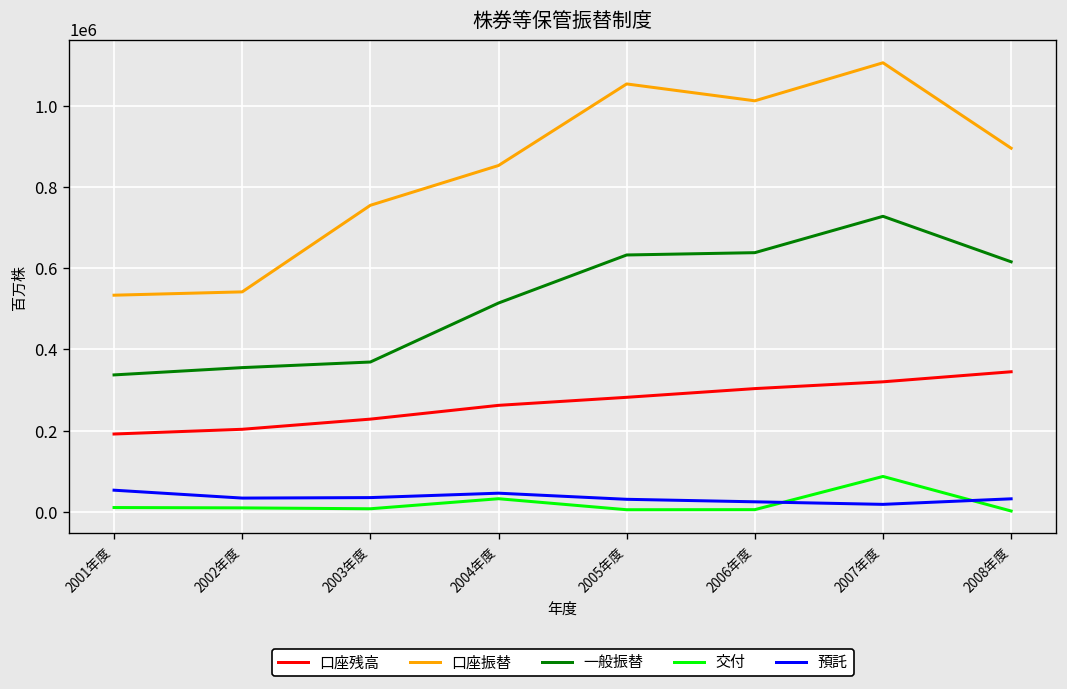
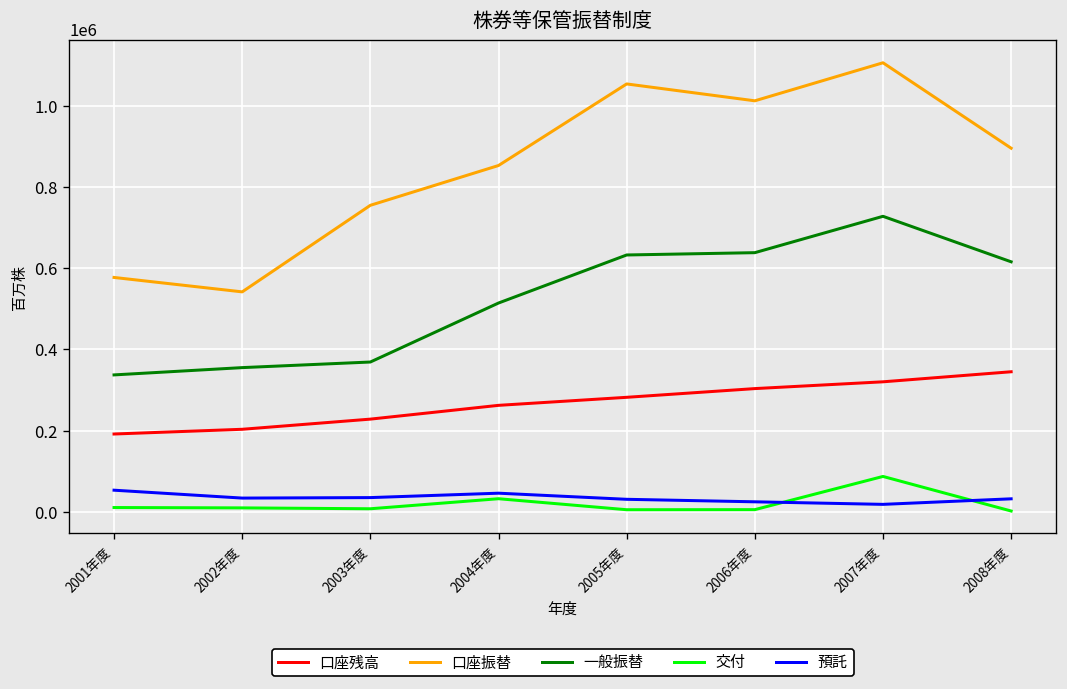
  {
    "口座残高": {
      "2001年度": 190000,
      "2002年度": 200000,
      "2003年度": 230000,
      "2004年度": 260000,
      "2005年度": 280000,
      "2006年度": 300000,
      "2007年度": 320000,
      "2008年度": 340000
    },
    "口座振替": {
-     "2001年度": 530000,
+     "2001年度": 580000,
      "2002年度": 540000,
      "2003年度": 750000,
      "2004年度": 850000,
      "2005年度": 1050000,
      "2006年度": 1010000,
      "2007年度": 1110000,
      "2008年度": 900000
    },
    "一般振替": {
      "2001年度": 340000,
      "2002年度": 360000,
      "2003年度": 370000,
      "2004年度": 510000,
      "2005年度": 630000,
      "2006年度": 640000,
      "2007年度": 730000,
      "2008年度": 620000
    },
    "交付": {
      "2001年度": 10000,
      "2002年度": 10000,
      "2003年度": 10000,
      "2004年度": 30000,
      "2005年度": 10000,
      "2006年度": 10000,
      "2007年度": 90000,
      "2008年度": 0
    },
    "預託": {
      "2001年度": 50000,
      "2002年度": 30000,
      "2003年度": 30000,
      "2004年度": 50000,
      "2005年度": 30000,
      "2006年度": 20000,
      "2007年度": 20000,
      "2008年度": 30000
    }
  }
